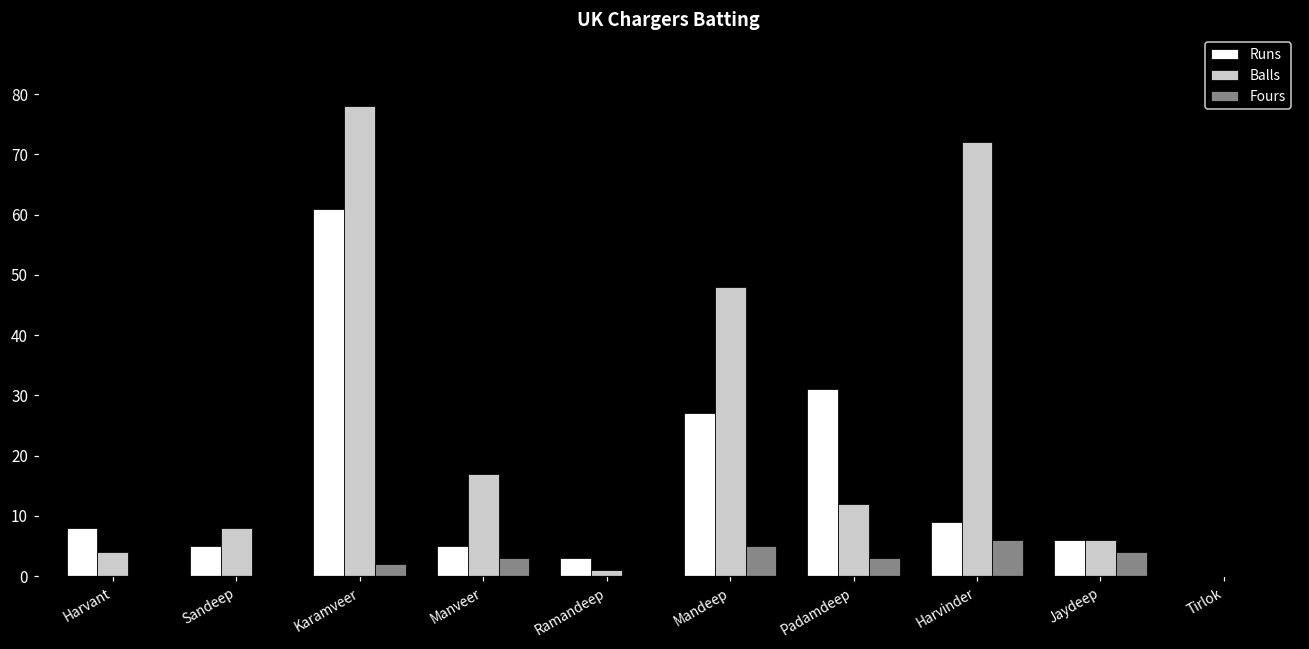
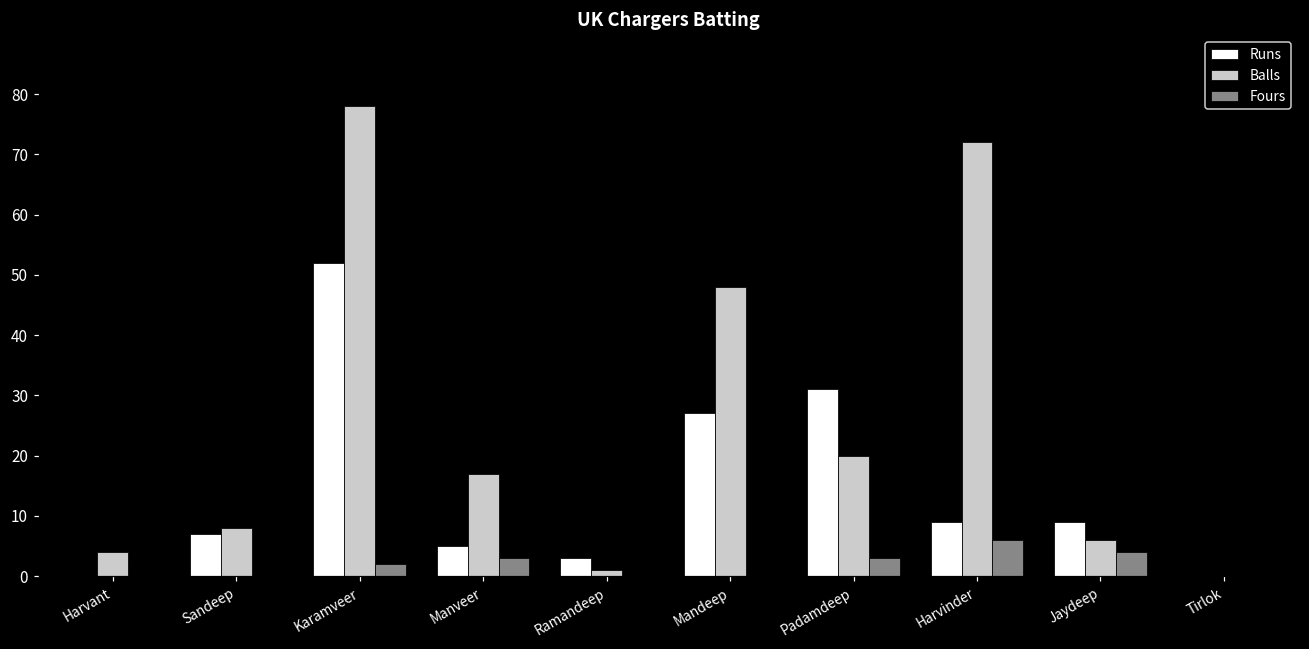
  {
    "Runs": {
-     "Harvant": 8,
-     "Sandeep": 5,
-     "Karamveer": 61,
+     "Harvant": 0,
+     "Sandeep": 7,
+     "Karamveer": 52,
      "Manveer": 5,
      "Ramandeep": 3,
      "Mandeep": 27,
      "Padamdeep": 31,
      "Harvinder": 9,
-     "Jaydeep": 6,
+     "Jaydeep": 9,
      "Tirlok": 0
    },
    "Balls": {
      "Harvant": 4,
      "Sandeep": 8,
      "Karamveer": 78,
      "Manveer": 17,
      "Ramandeep": 1,
      "Mandeep": 48,
-     "Padamdeep": 12,
+     "Padamdeep": 20,
      "Harvinder": 72,
      "Jaydeep": 6,
      "Tirlok": 0
    },
    "Fours": {
      "Harvant": 0,
      "Sandeep": 0,
      "Karamveer": 2,
      "Manveer": 3,
      "Ramandeep": 0,
-     "Mandeep": 5,
+     "Mandeep": 0,
      "Padamdeep": 3,
      "Harvinder": 6,
      "Jaydeep": 4,
      "Tirlok": 0
    }
  }
